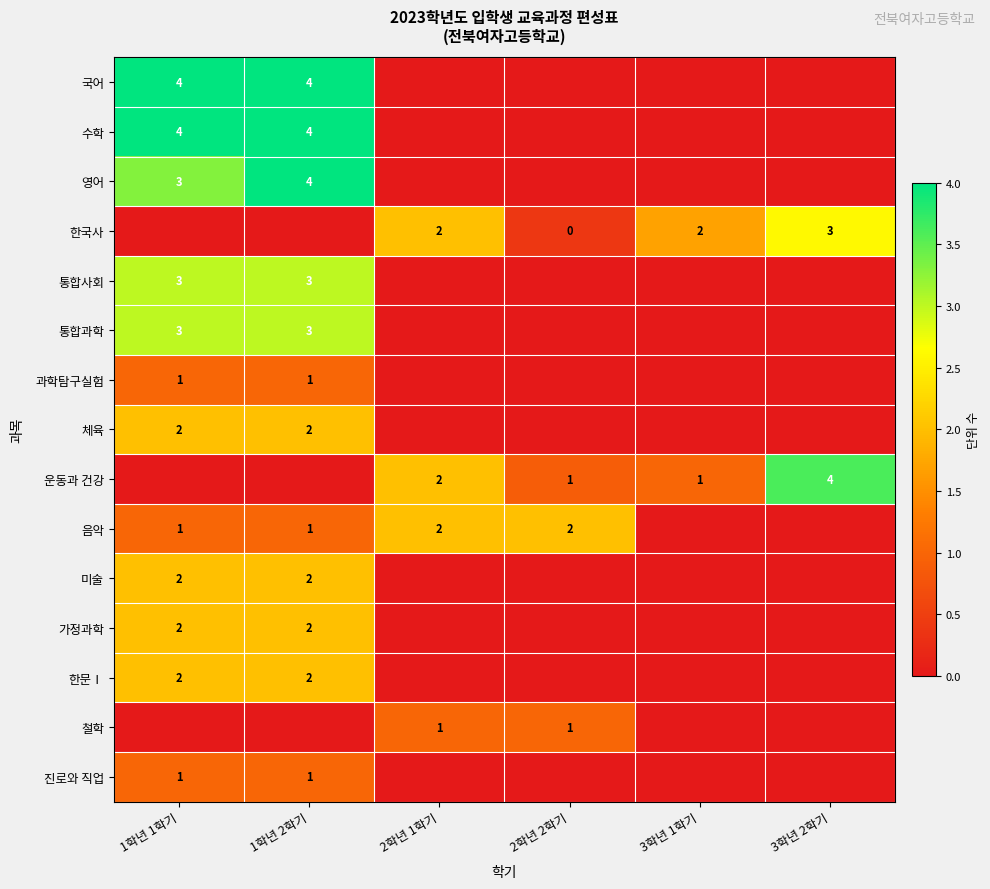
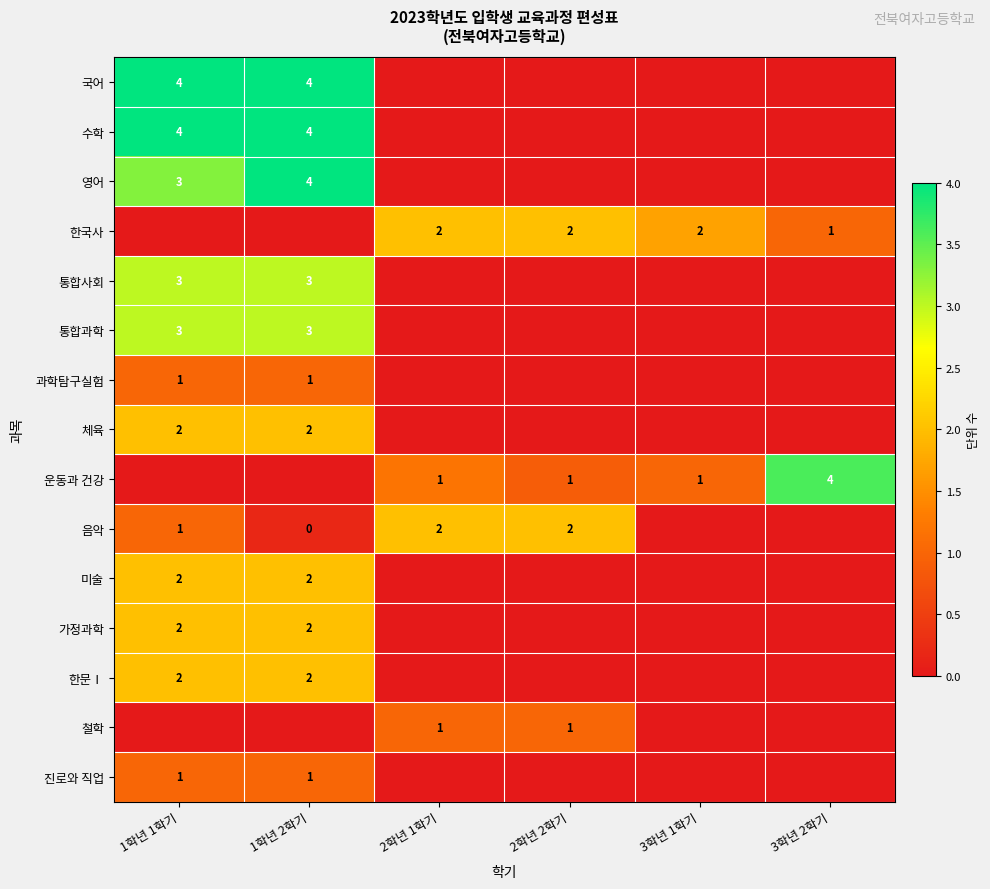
  {
    "국어": {
      "1학년 1학기": 4,
      "1학년 2학기": 4
    },
    "수학": {
      "1학년 1학기": 4,
      "1학년 2학기": 4
    },
    "영어": {
      "1학년 1학기": 3,
      "1학년 2학기": 4
    },
    "한국사": {
      "2학년 1학기": 2,
-     "2학년 2학기": 0,
+     "2학년 2학기": 2,
      "3학년 1학기": 2,
-     "3학년 2학기": 3
+     "3학년 2학기": 1
    },
    "통합사회": {
      "1학년 1학기": 3,
      "1학년 2학기": 3
    },
    "통합과학": {
      "1학년 1학기": 3,
      "1학년 2학기": 3
    },
    "과학탐구실험": {
      "1학년 1학기": 1,
      "1학년 2학기": 1
    },
    "체육": {
      "1학년 1학기": 2,
      "1학년 2학기": 2
    },
    "운동과 건강": {
-     "2학년 1학기": 2,
+     "2학년 1학기": 1,
      "2학년 2학기": 1,
      "3학년 1학기": 1,
      "3학년 2학기": 4
    },
    "음악": {
      "1학년 1학기": 1,
-     "1학년 2학기": 1,
+     "1학년 2학기": 0,
      "2학년 1학기": 2,
      "2학년 2학기": 2
    },
    "미술": {
      "1학년 1학기": 2,
      "1학년 2학기": 2
    },
    "가정과학": {
      "1학년 1학기": 2,
      "1학년 2학기": 2
    },
    "한문Ⅰ": {
      "1학년 1학기": 2,
      "1학년 2학기": 2
    },
    "철학": {
      "2학년 1학기": 1,
      "2학년 2학기": 1
    },
    "진로와 직업": {
      "1학년 1학기": 1,
      "1학년 2학기": 1
    }
  }
